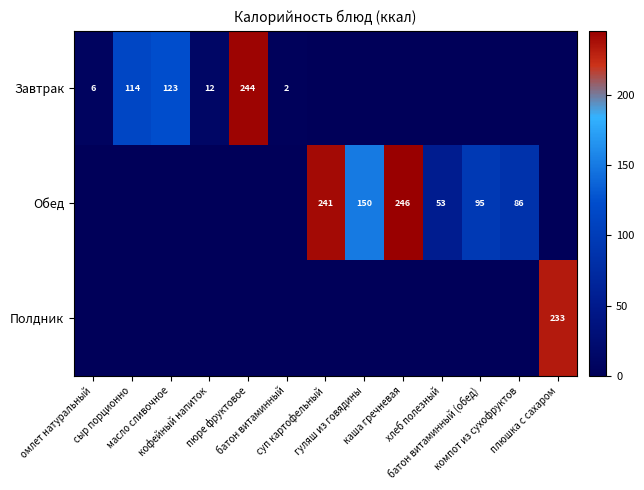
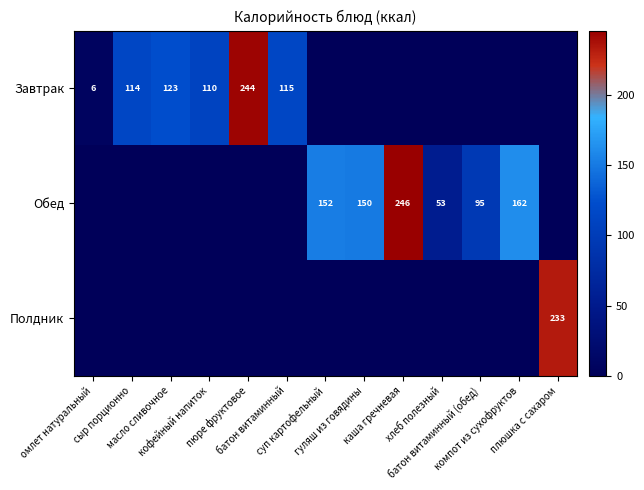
  {
    "Завтрак": {
      "омлет натуральный": 6,
      "сыр порционно": 114,
      "масло сливочное": 123,
-     "кофейный напиток": 12,
+     "кофейный напиток": 110,
      "пюре фруктовое": 244,
-     "батон витаминный": 2
+     "батон витаминный": 115
    },
    "Обед": {
-     "суп картофельный": 241,
+     "суп картофельный": 152,
      "гуляш из говядины": 150,
      "каша гречневая": 246,
      "хлеб полезный": 53,
      "батон витаминный (обед)": 95,
-     "компот из сухофруктов": 86
+     "компот из сухофруктов": 162
    },
    "Полдник": {
      "плюшка с сахаром": 233
    }
  }
